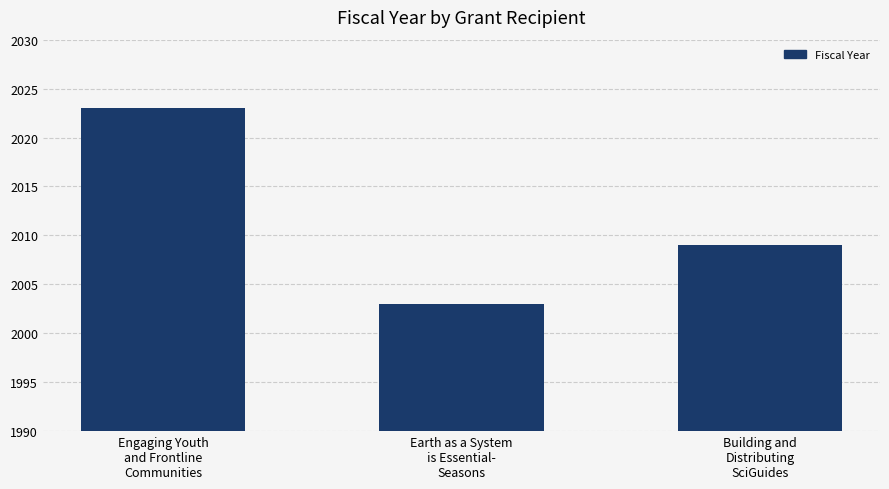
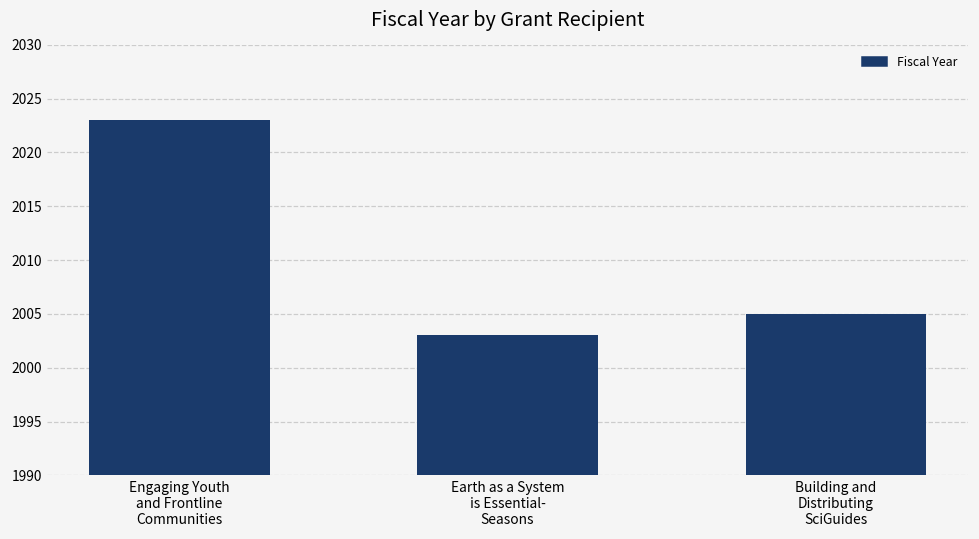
  {
    "Engaging Youth and Frontline Communities": 2023,
    "Earth as a System is Essential- Seasons": 2003,
-   "Building and Distributing SciGuides": 2009
+   "Building and Distributing SciGuides": 2005
  }
